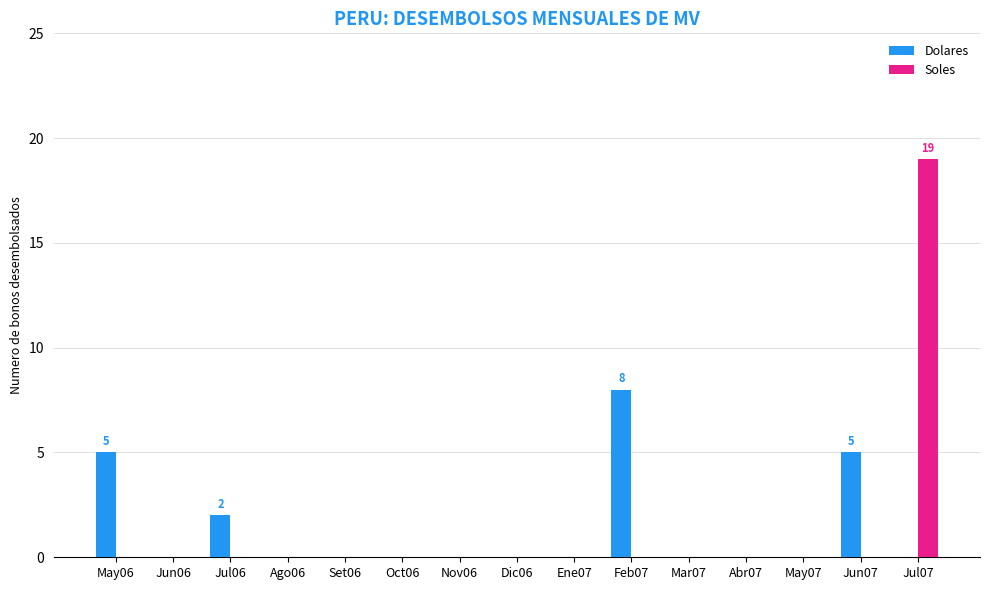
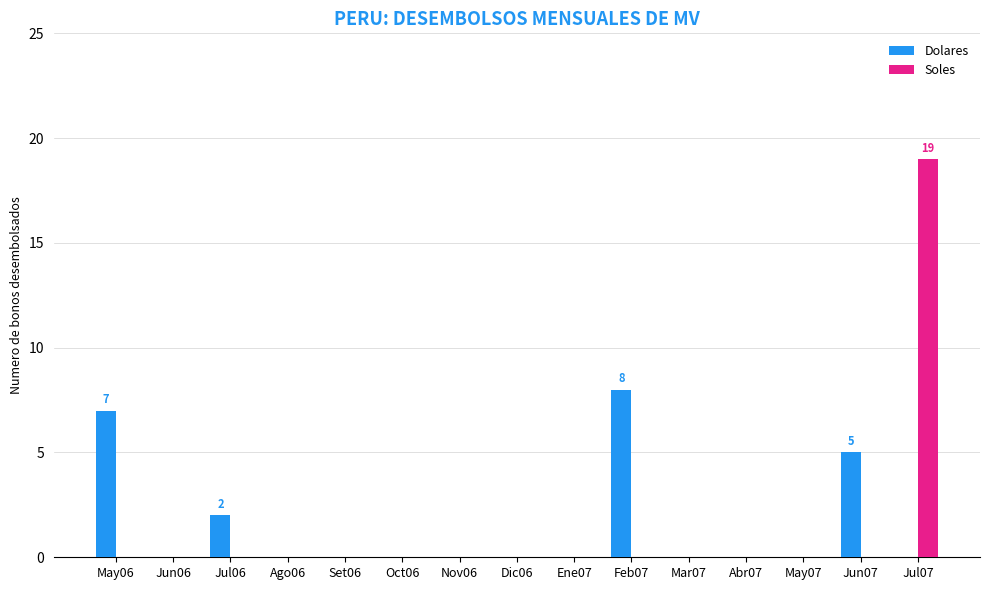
  {
    "Dolares": {
-     "May06": 5,
+     "May06": 7,
      "Jul06": 2,
      "Feb07": 8,
      "Jun07": 5
    },
    "Soles": {
      "Jul07": 19
    }
  }
